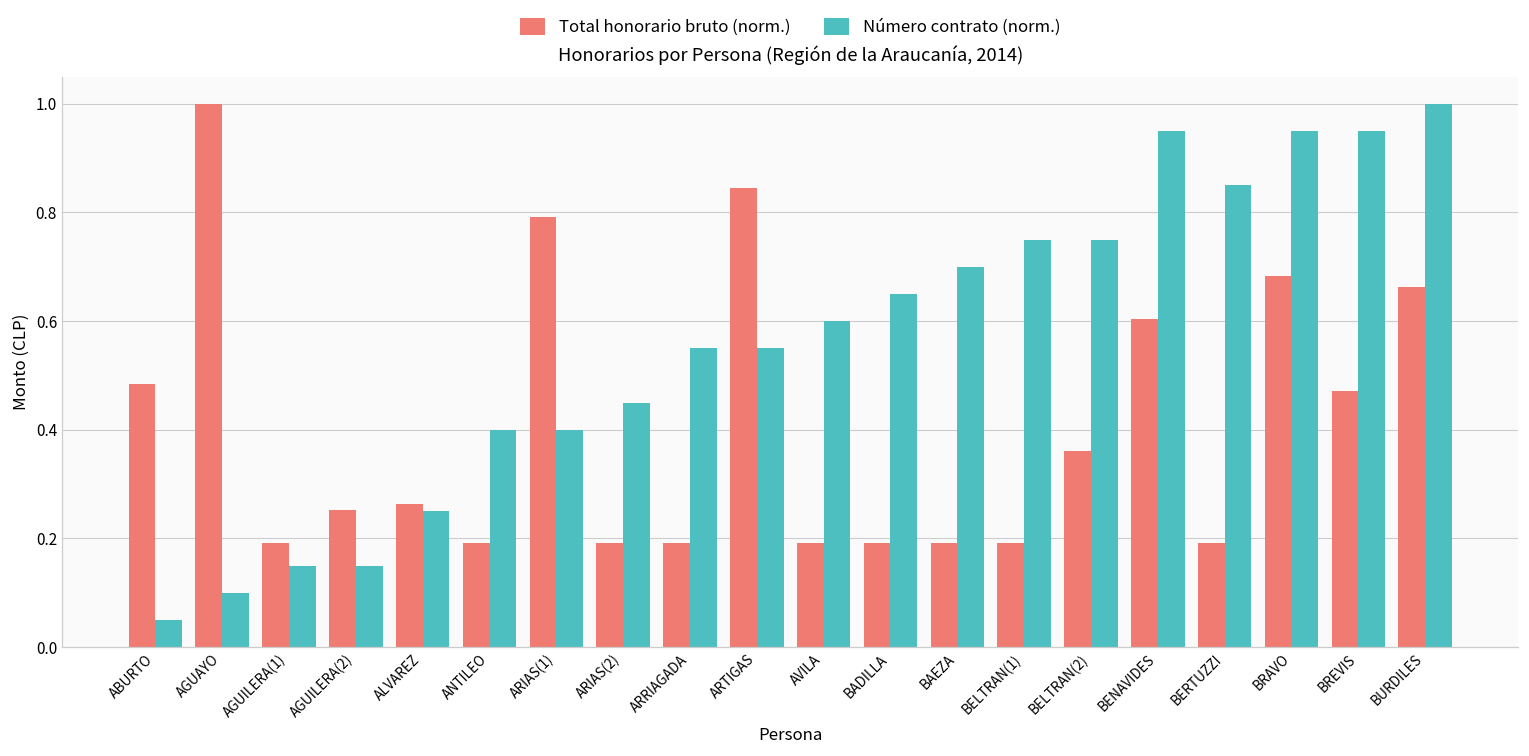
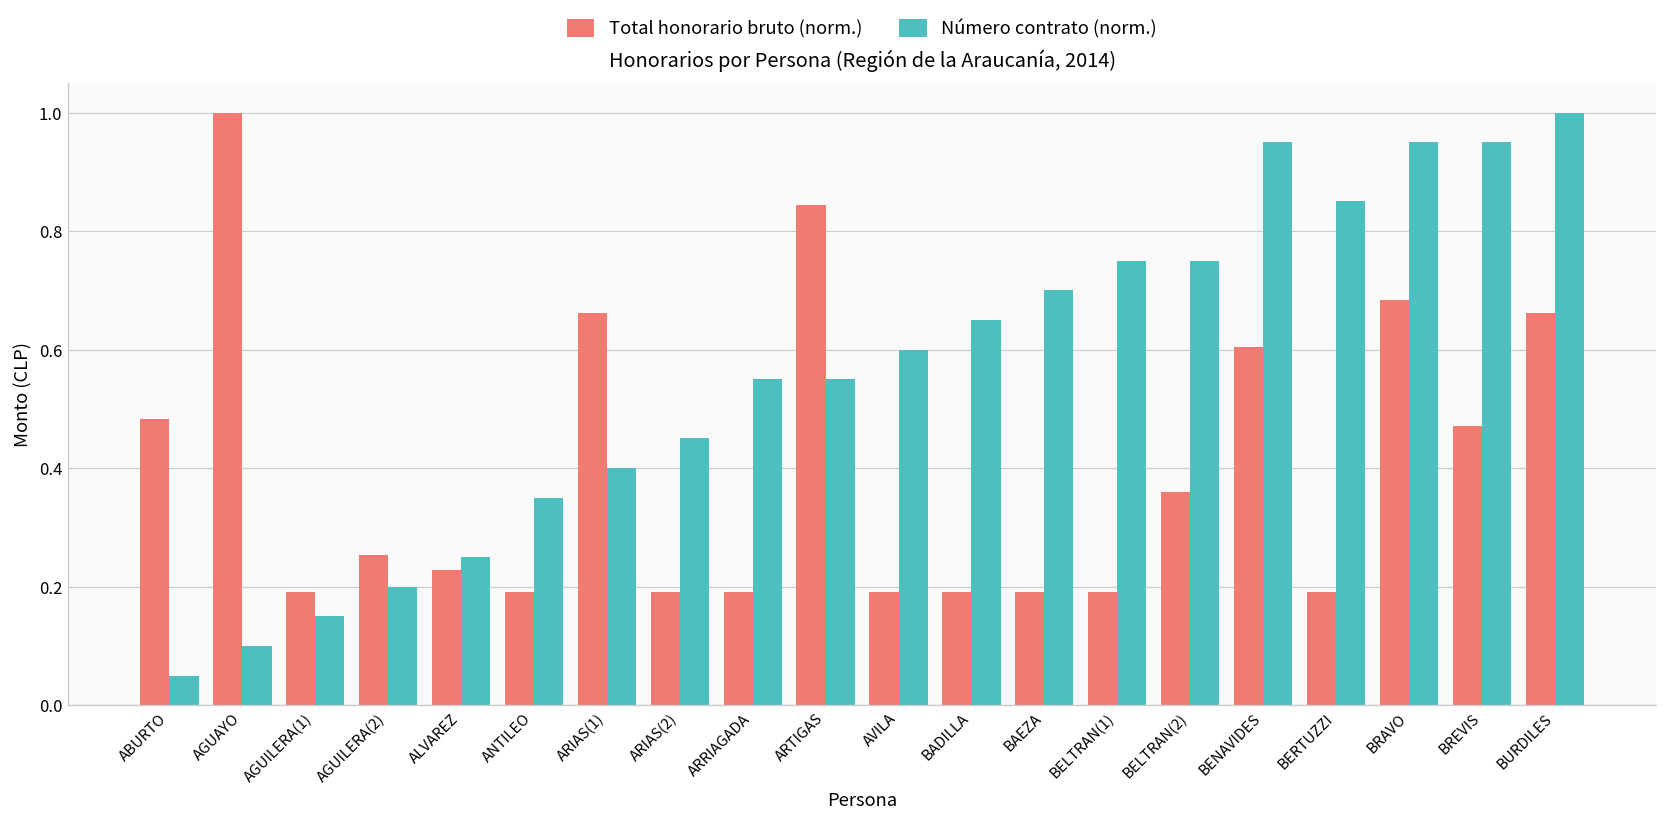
  {
    "Total honorario bruto (norm.)": {
      "ABURTO": 0.48,
      "AGUAYO": 1.00,
      "AGUILERA(1)": 0.19,
      "AGUILERA(2)": 0.25,
-     "ALVAREZ": 0.26,
+     "ALVAREZ": 0.23,
      "ANTILEO": 0.19,
-     "ARIAS(1)": 0.79,
+     "ARIAS(1)": 0.66,
      "ARIAS(2)": 0.19,
      "ARRIAGADA": 0.19,
      "ARTIGAS": 0.84,
      "AVILA": 0.19,
      "BADILLA": 0.19,
      "BAEZA": 0.19,
      "BELTRAN(1)": 0.19,
      "BELTRAN(2)": 0.36,
      "BENAVIDES": 0.60,
      "BERTUZZI": 0.19,
      "BRAVO": 0.68,
      "BREVIS": 0.47,
      "BURDILES": 0.66
    },
    "Número contrato (norm.)": {
      "ABURTO": 0.05,
      "AGUAYO": 0.10,
      "AGUILERA(1)": 0.15,
-     "AGUILERA(2)": 0.15,
+     "AGUILERA(2)": 0.20,
      "ALVAREZ": 0.25,
-     "ANTILEO": 0.40,
+     "ANTILEO": 0.35,
      "ARIAS(1)": 0.40,
      "ARIAS(2)": 0.45,
      "ARRIAGADA": 0.55,
      "ARTIGAS": 0.55,
      "AVILA": 0.60,
      "BADILLA": 0.65,
      "BAEZA": 0.70,
      "BELTRAN(1)": 0.75,
      "BELTRAN(2)": 0.75,
      "BENAVIDES": 0.95,
      "BERTUZZI": 0.85,
      "BRAVO": 0.95,
      "BREVIS": 0.95,
      "BURDILES": 1.00
    }
  }
